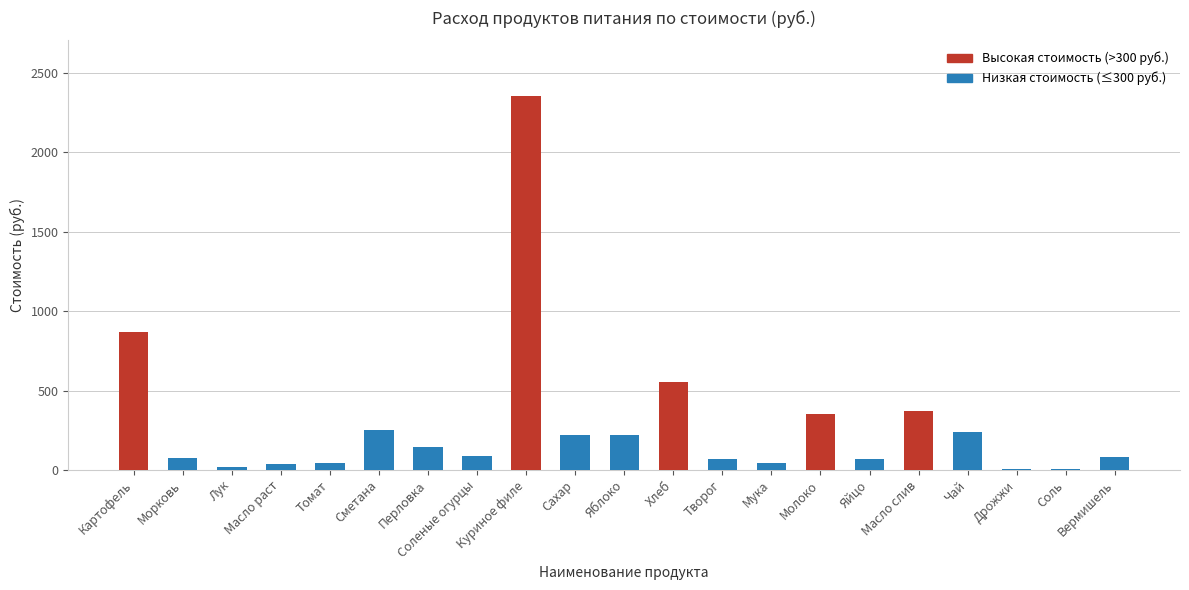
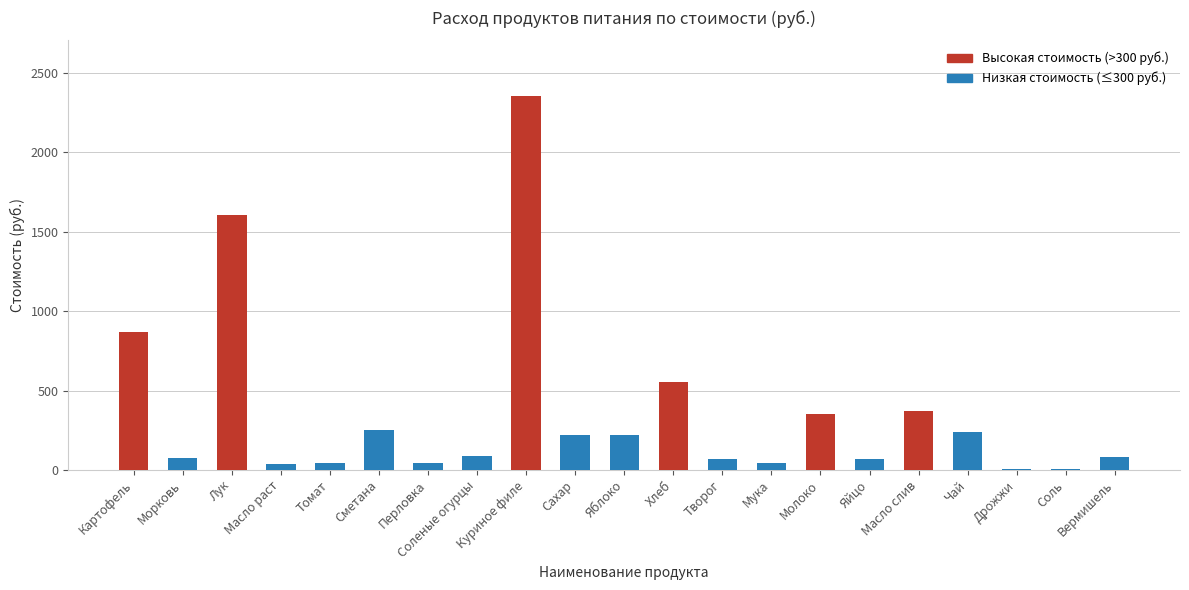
  {
    "Картофель": 870,
    "Морковь": 80,
-   "Лук": 20,
+   "Лук": 1610,
    "Масло раст": 40,
    "Томат": 40,
    "Сметана": 250,
-   "Перловка": 150,
+   "Перловка": 40,
    "Соленые огурцы": 90,
    "Куриное филе": 2350,
    "Сахар": 220,
    "Яблоко": 220,
    "Хлеб": 550,
    "Творог": 70,
    "Мука": 40,
    "Молоко": 350,
    "Яйцо": 70,
    "Масло слив": 370,
    "Чай": 240,
    "Вермишель": 80
  }
